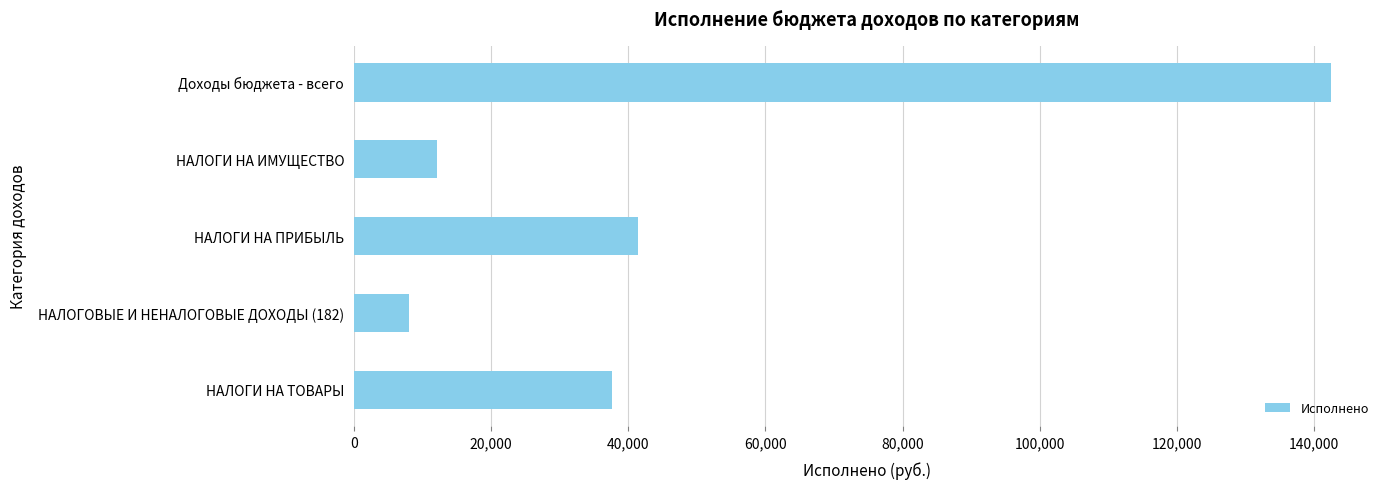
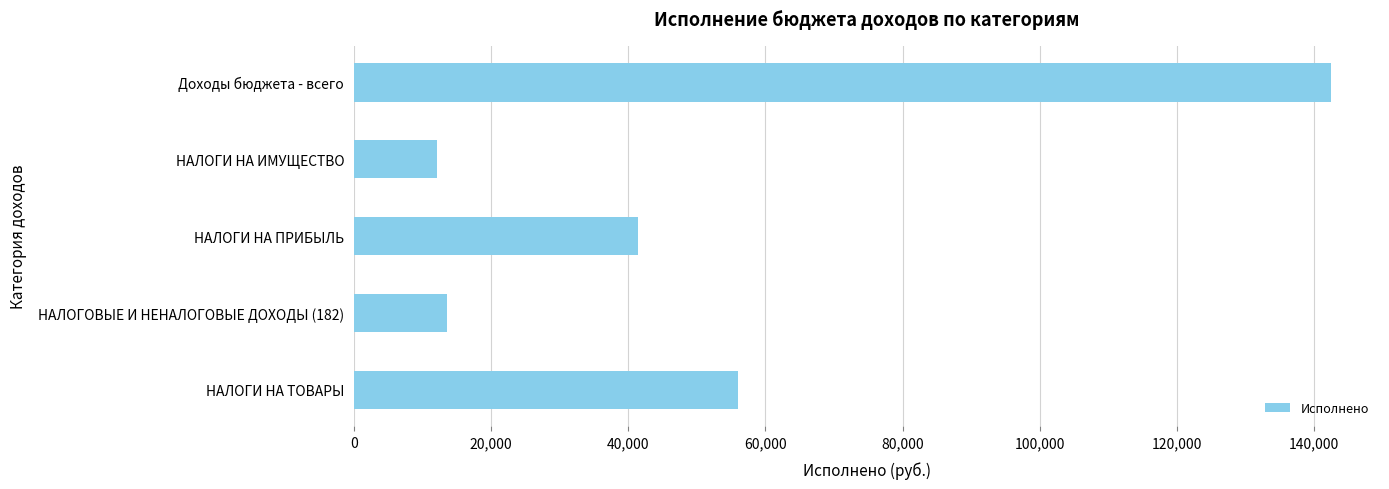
  {
    "Доходы бюджета - всего": "143,000",
    "НАЛОГИ НА ИМУЩЕСТВО": "12,000",
    "НАЛОГИ НА ПРИБЫЛЬ": "41,000",
-   "НАЛОГОВЫЕ И НЕНАЛОГОВЫЕ ДОХОДЫ (182)": "8,000",
-   "НАЛОГИ НА ТОВАРЫ": "38,000"
+   "НАЛОГОВЫЕ И НЕНАЛОГОВЫЕ ДОХОДЫ (182)": "14,000",
+   "НАЛОГИ НА ТОВАРЫ": "56,000"
  }
